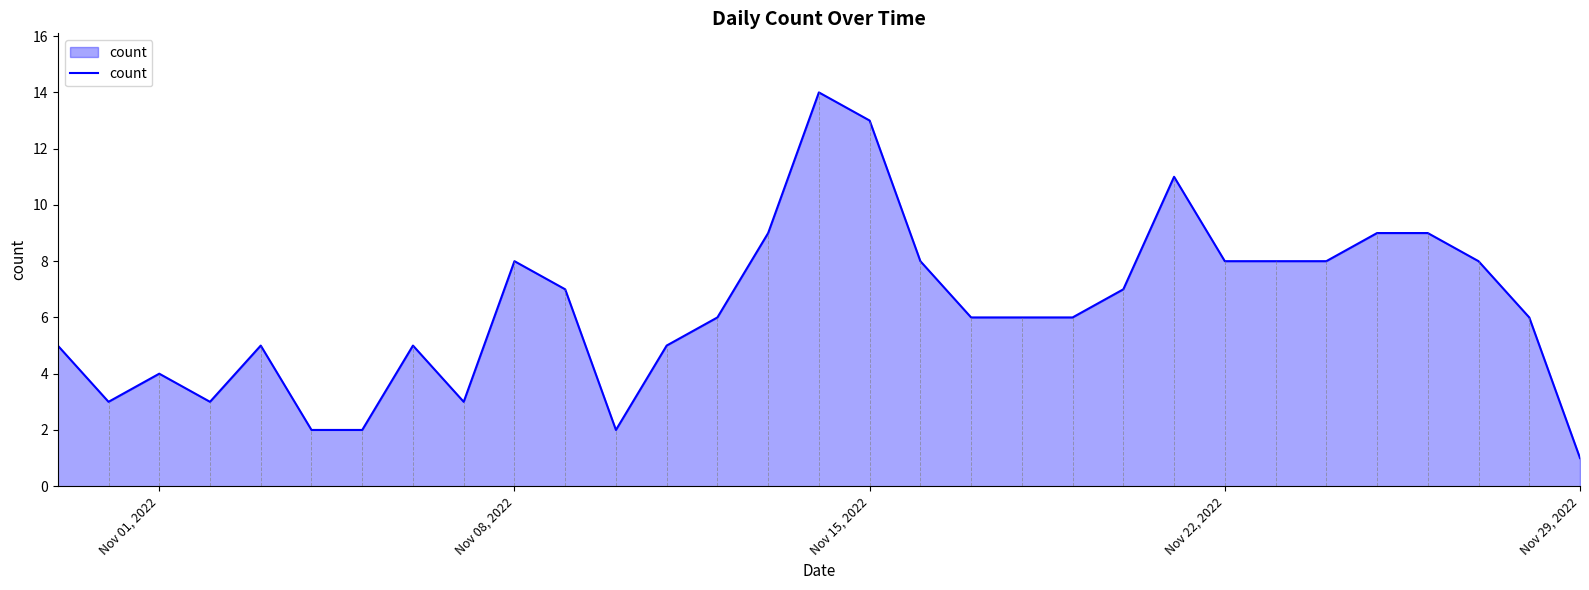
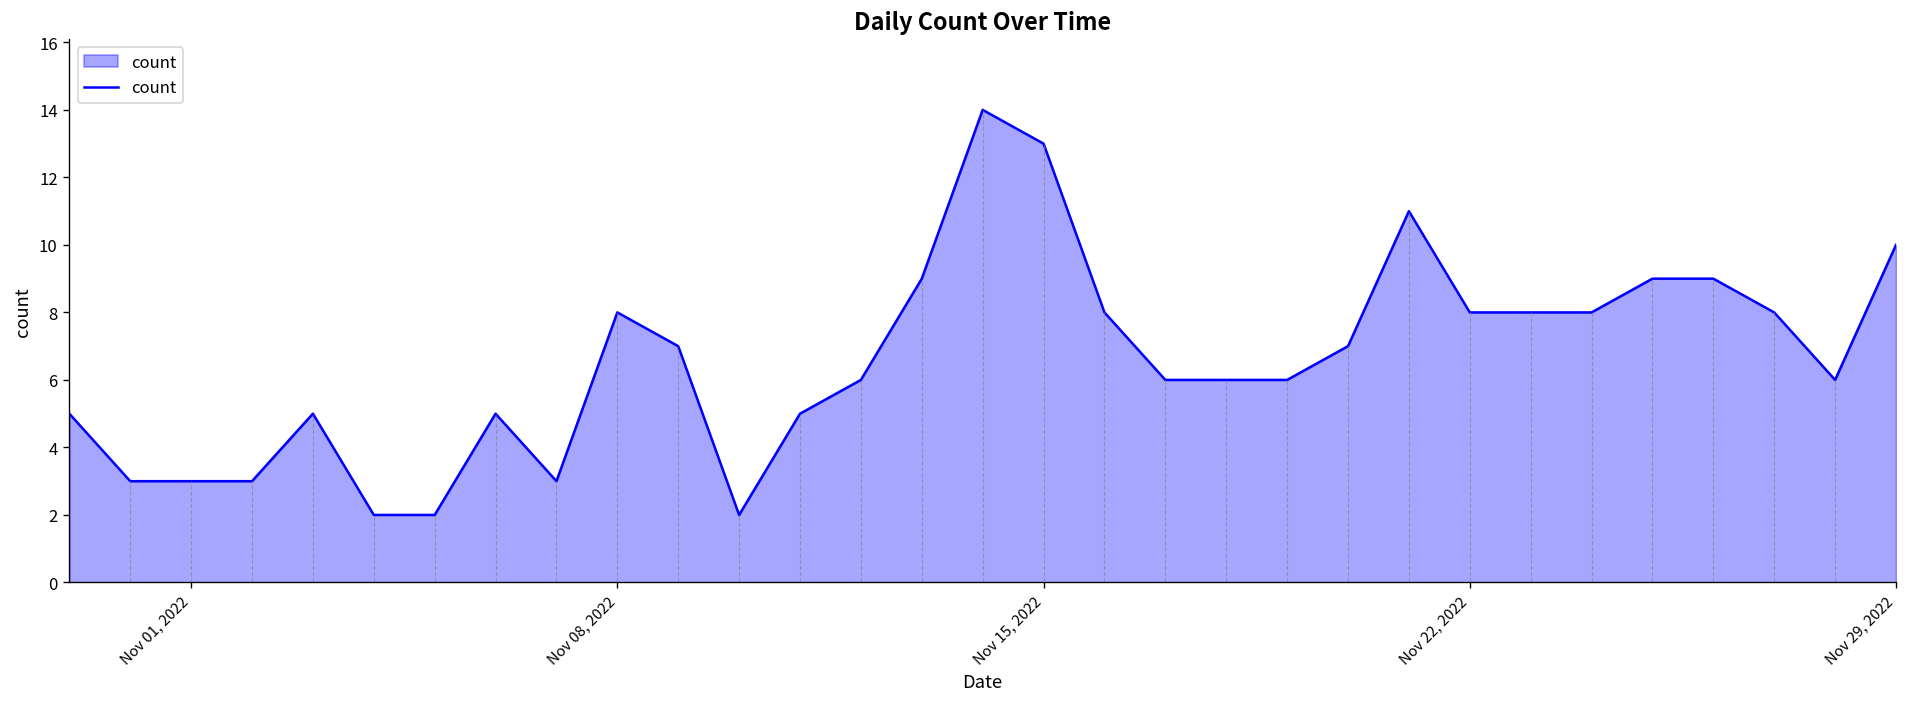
  {
    "count": {
-     "Nov 01, 2022": 4,
-     "Nov 29, 2022": 1
+     "Nov 01, 2022": 3,
+     "Nov 29, 2022": 10
    }
  }
